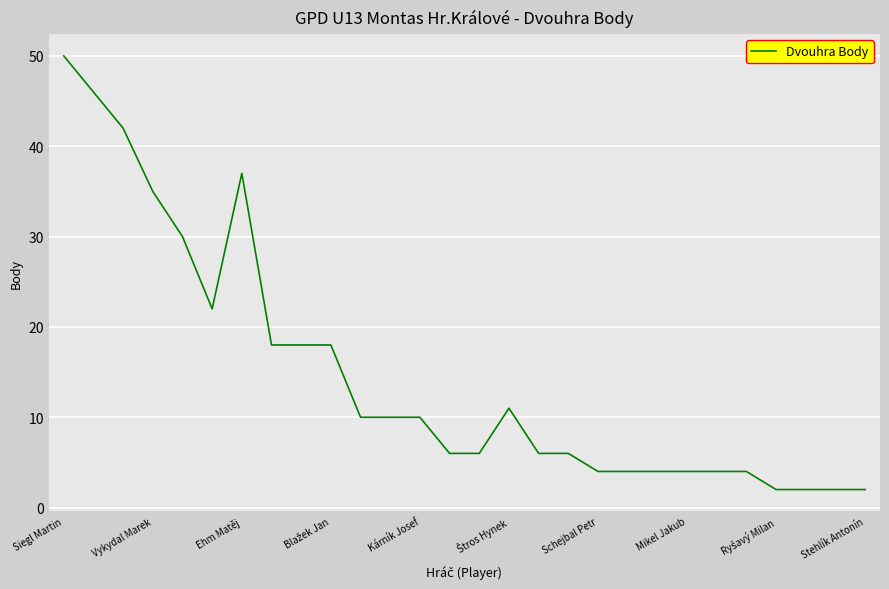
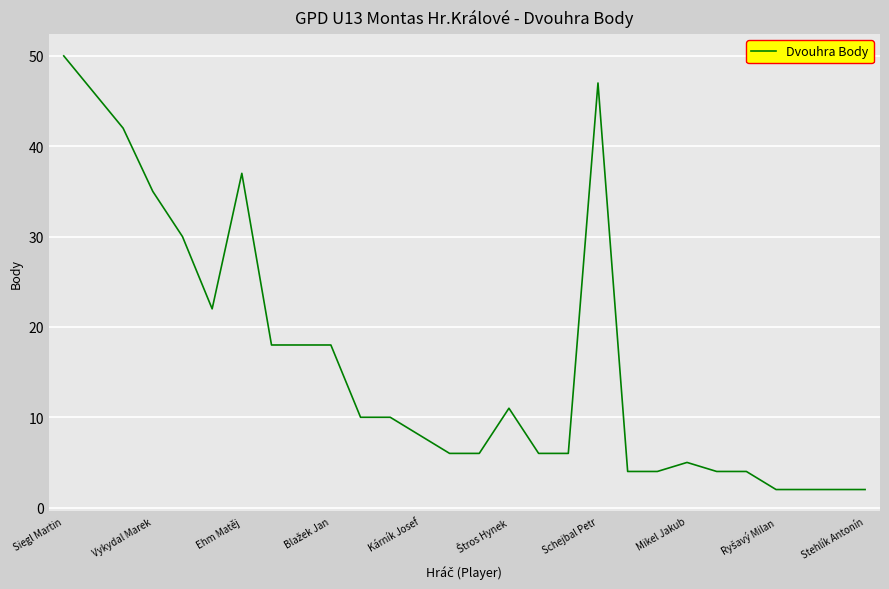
  {
    "Siegl Martin": 50,
    "Vykydal Marek": 35,
    "Ehm Matěj": 37,
    "Blažek Jan": 18,
-   "Kárník Josef": 10,
+   "Kárník Josef": 8,
    "Štros Hynek": 11,
-   "Schejbal Petr": 4,
-   "Mikel Jakub": 4,
+   "Schejbal Petr": 47,
+   "Mikel Jakub": 5,
    "Ryšavý Milan": 2,
    "Stehlík Antonín": 2
  }
